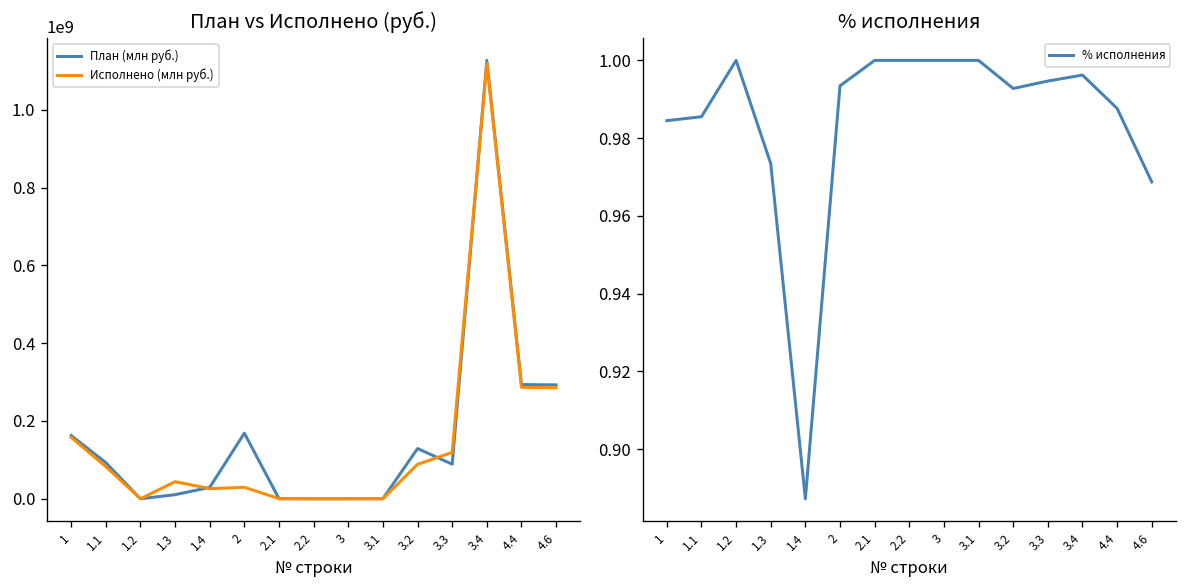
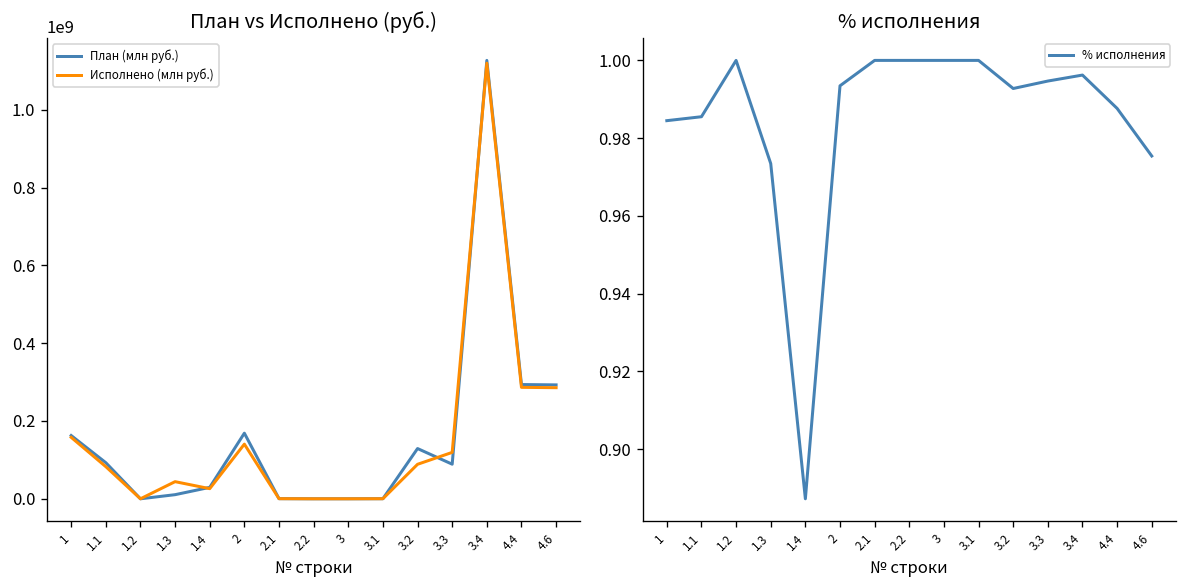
  {
    "План vs Исполнено (руб.)": {
      "План (млн руб.)": {
        "1.1": 90000000,
        "1.3": 10000000,
        "2": 170000000,
        "3.2": 130000000,
        "3.3": 90000000
      },
      "Исполнено (млн руб.)": {
        "1.1": 80000000,
        "1.3": 40000000,
-       "2": 30000000,
+       "2": 140000000,
        "3.2": 90000000,
        "3.3": 120000000
      }
    },
    "% исполнения": {
      "1": 0.985,
      "1.1": 0.986,
      "1.2": 1.000,
      "1.3": 0.973,
      "1.4": 0.887,
      "2": 0.993,
      "2.1": 1.000,
      "2.2": 1.000,
      "3": 1.000,
      "3.1": 1.000,
      "3.2": 0.993,
      "3.3": 0.995,
      "3.4": 0.996,
      "4.4": 0.988,
-     "4.6": 0.969
+     "4.6": 0.975
    }
  }
